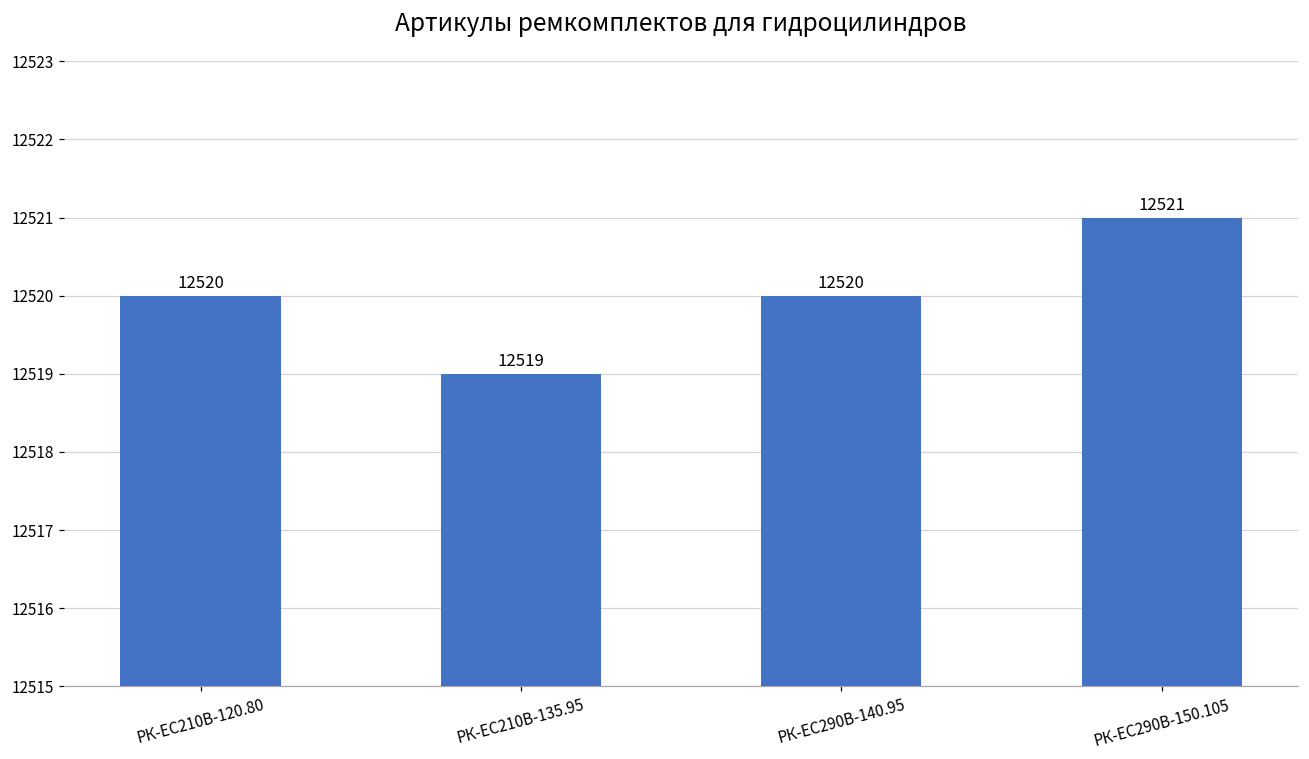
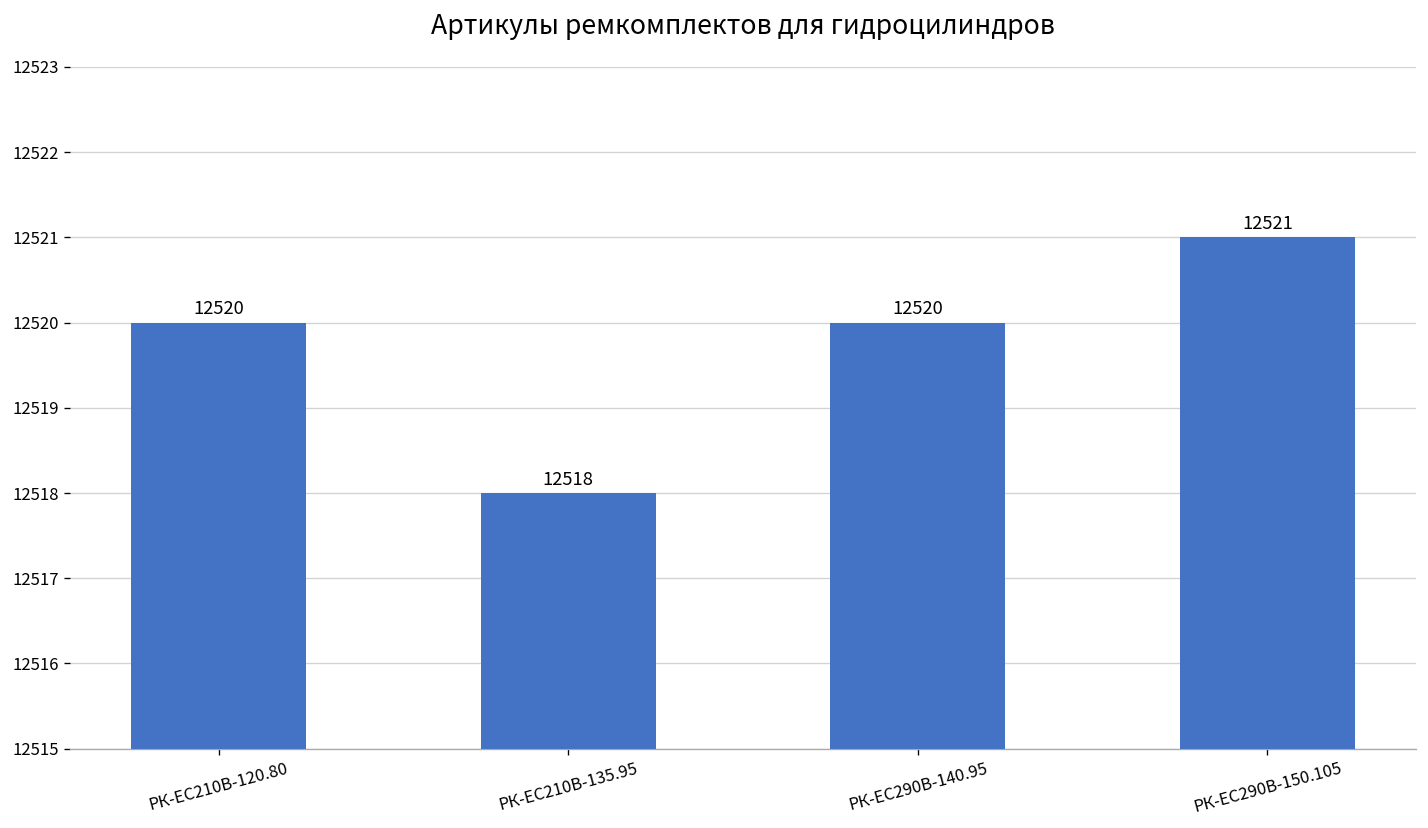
  {
    "РК-EC210В-120.80": 12520,
-   "РК-EC210В-135.95": 12519,
+   "РК-EC210В-135.95": 12518,
    "РК-ЕС290В-140.95": 12520,
    "РК-ЕС290В-150.105": 12521
  }
